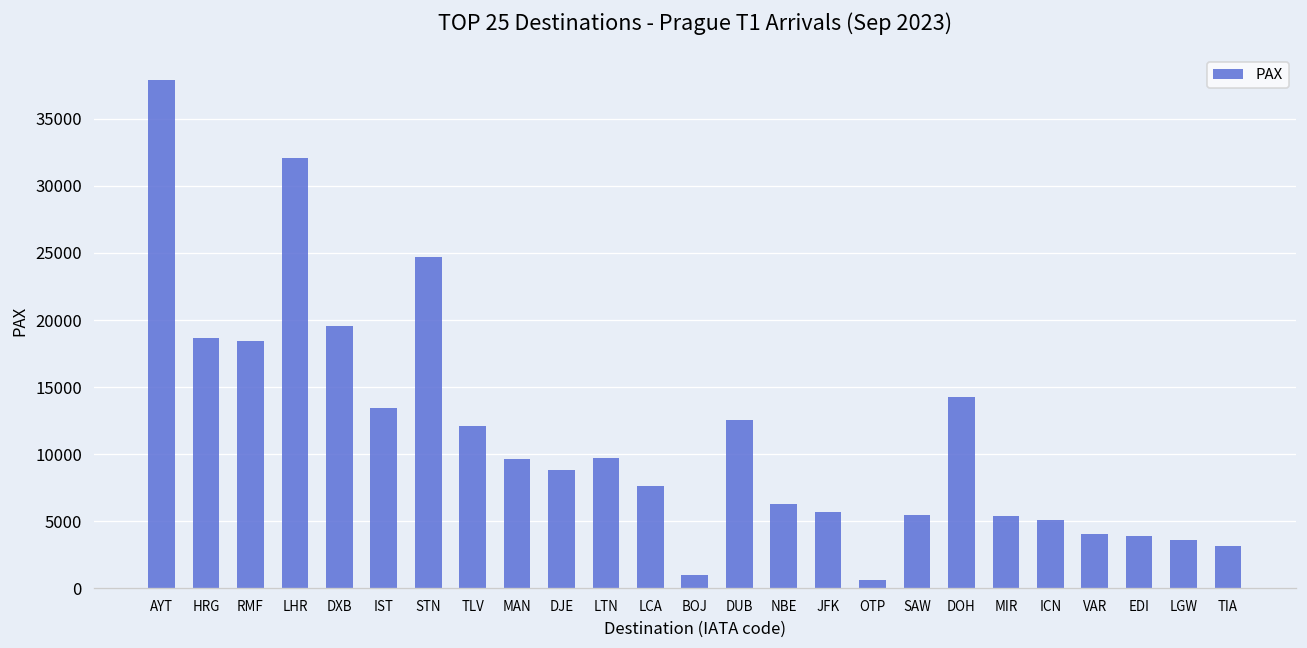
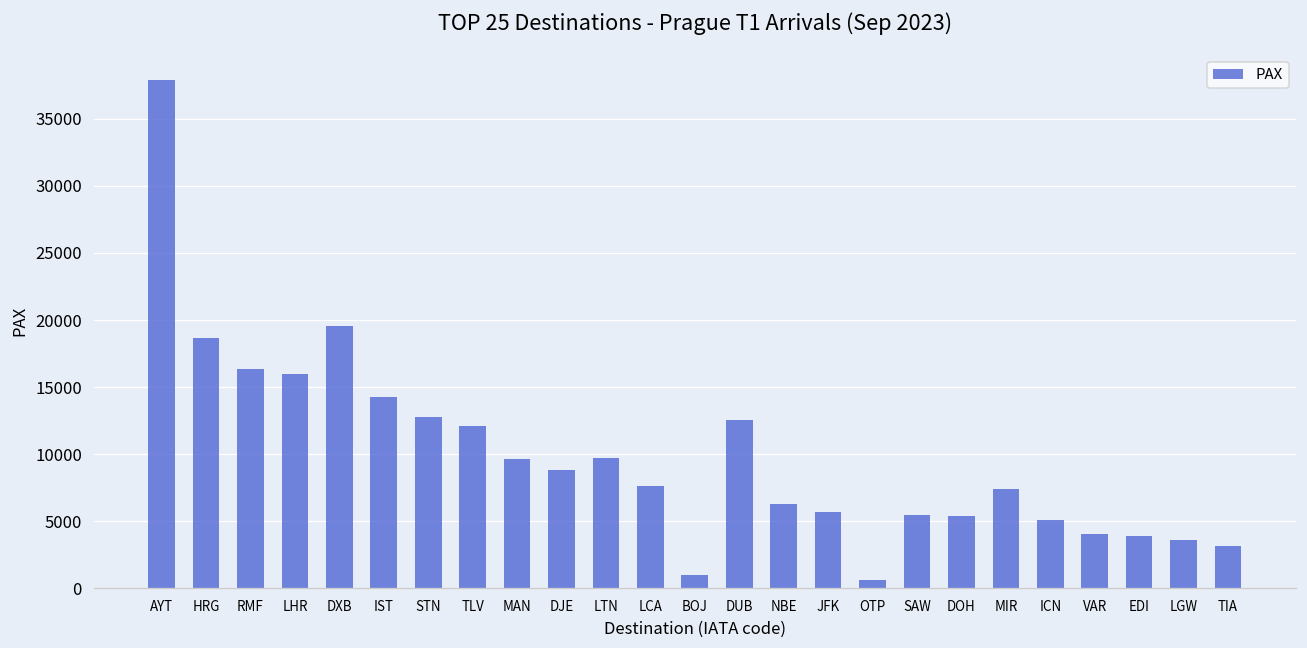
  {
    "AYT": 37900,
    "HRG": 18700,
-   "RMF": 18400,
-   "LHR": 32100,
+   "RMF": 16400,
+   "LHR": 16000,
    "DXB": 19500,
-   "IST": 13500,
-   "STN": 24700,
+   "IST": 14200,
+   "STN": 12800,
    "TLV": 12100,
    "MAN": 9600,
    "DJE": 8800,
    "LTN": 9700,
    "LCA": 7600,
    "BOJ": 1000,
    "DUB": 12600,
    "NBE": 6300,
    "JFK": 5700,
    "OTP": 600,
    "SAW": 5500,
-   "DOH": 14200,
-   "MIR": 5400,
+   "DOH": 5400,
+   "MIR": 7400,
    "ICN": 5100,
    "VAR": 4100,
    "EDI": 3900,
    "LGW": 3600,
    "TIA": 3100
  }
